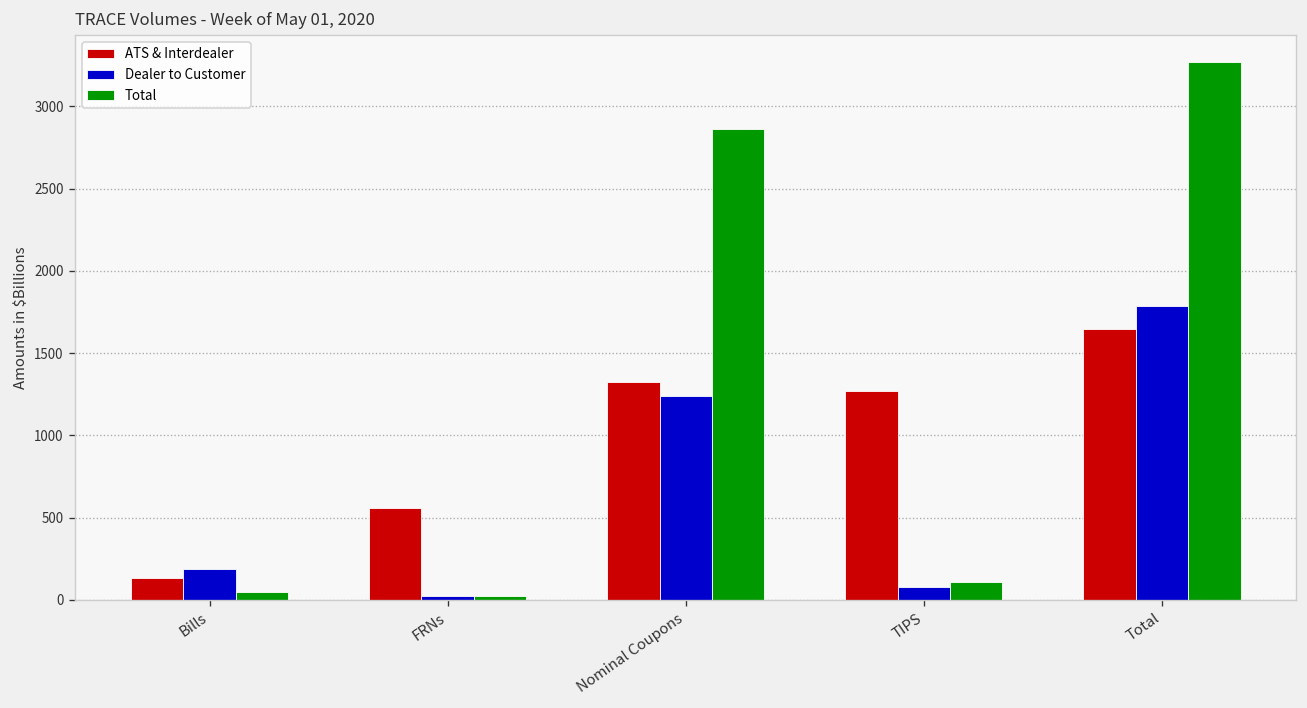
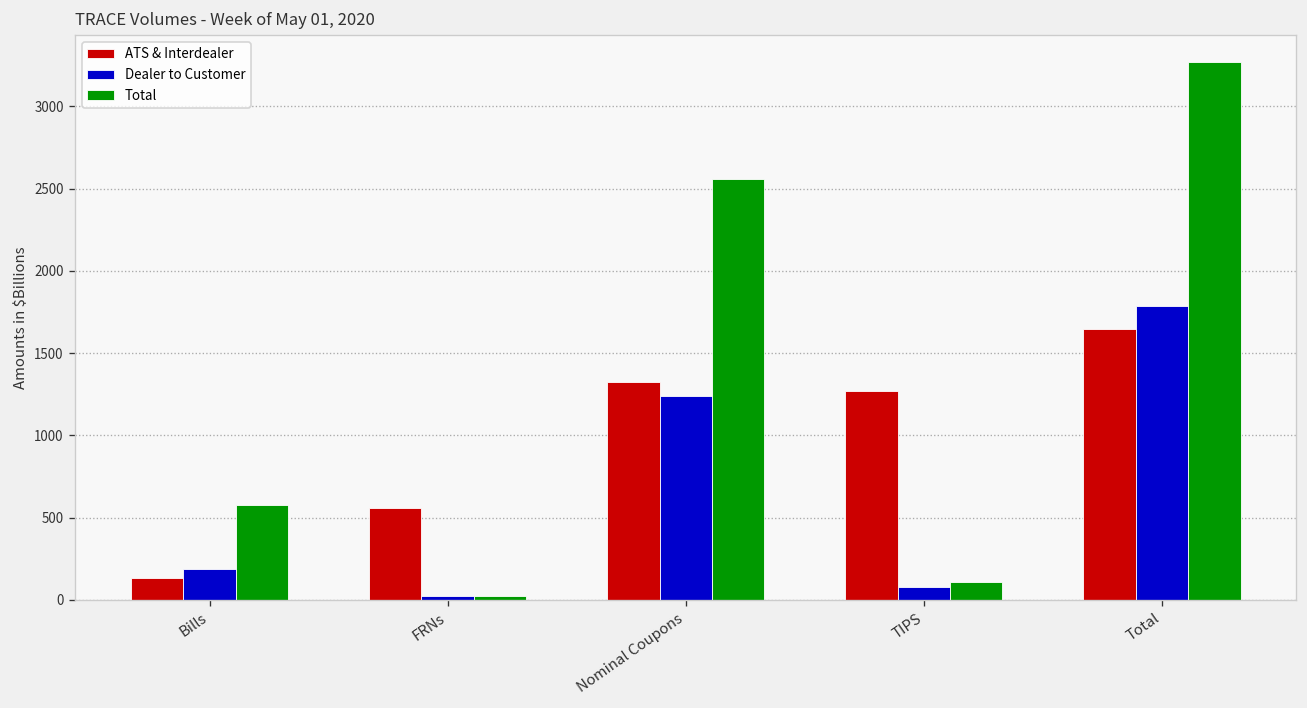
  {
    "ATS & Interdealer": {
      "Bills": 130,
      "FRNs": 560,
      "Nominal Coupons": 1320,
      "TIPS": 1270,
      "Total": 1650
    },
    "Dealer to Customer": {
      "Bills": 190,
      "FRNs": 20,
      "Nominal Coupons": 1240,
      "TIPS": 80,
      "Total": 1790
    },
    "Total": {
-     "Bills": 50,
+     "Bills": 580,
      "FRNs": 20,
-     "Nominal Coupons": 2860,
+     "Nominal Coupons": 2560,
      "TIPS": 110,
      "Total": 3270
    }
  }
